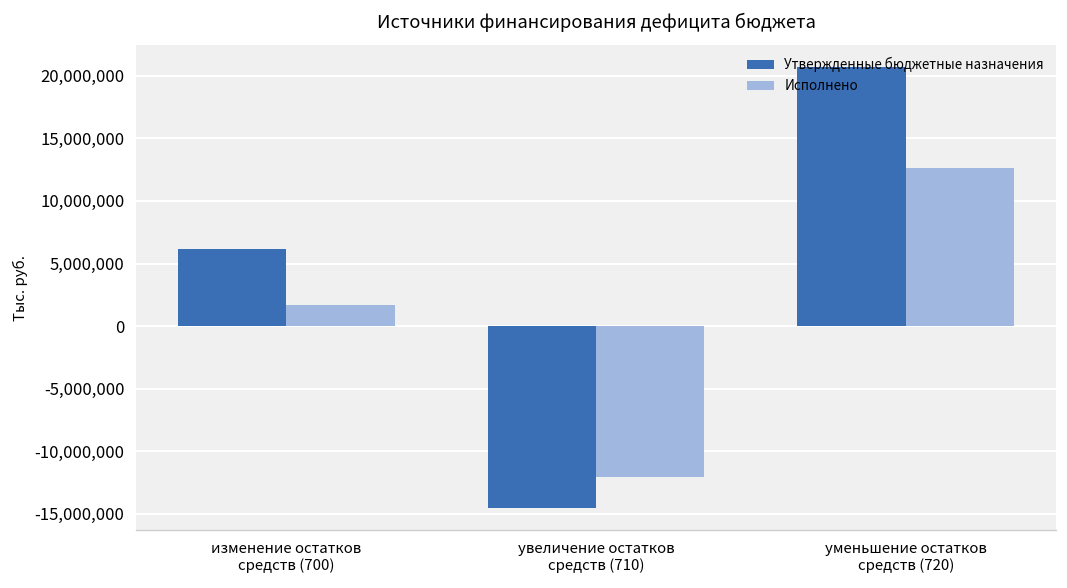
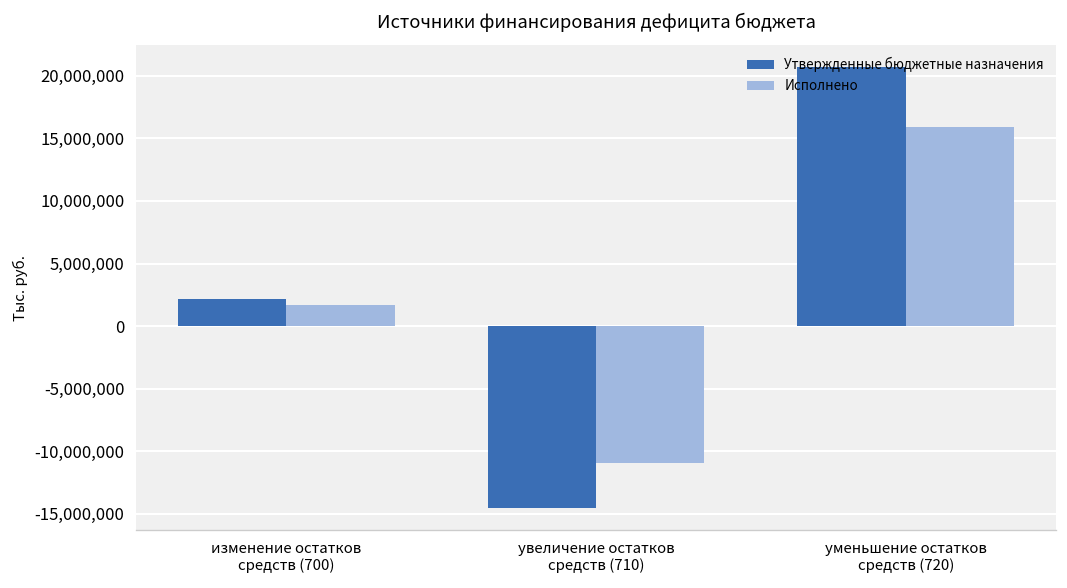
  {
    "Утвержденные бюджетные назначения": {
-     "изменение остатков средств (700)": "6,100,000",
+     "изменение остатков средств (700)": "2,100,000",
      "увеличение остатков средств (710)": "-14,600,000",
      "уменьшение остатков средств (720)": "20,700,000"
    },
    "Исполнено": {
      "изменение остатков средств (700)": "1,700,000",
-     "увеличение остатков средств (710)": "-12,100,000",
-     "уменьшение остатков средств (720)": "12,600,000"
+     "увеличение остатков средств (710)": "-10,900,000",
+     "уменьшение остатков средств (720)": "15,900,000"
    }
  }
